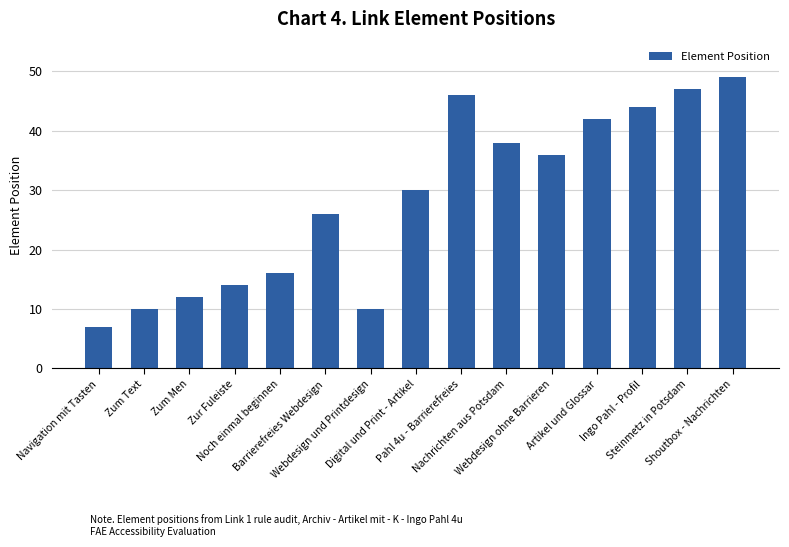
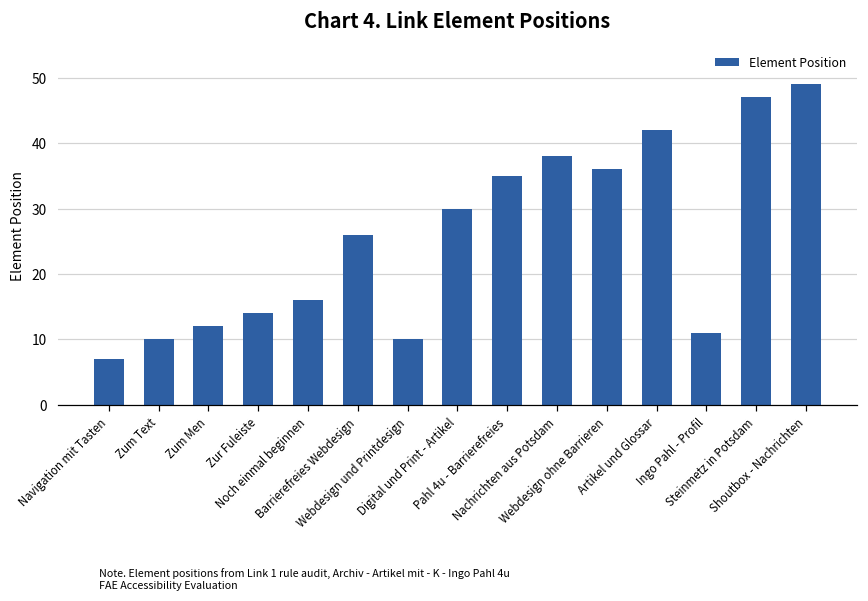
  {
    "Navigation mit Tasten": 7,
    "Zum Text": 10,
    "Zum Men": 12,
    "Zur Fuleiste": 14,
    "Noch einmal beginnen": 16,
    "Barrierefreies Webdesign": 26,
    "Webdesign und Printdesign": 10,
    "Digital und Print - Artikel": 30,
-   "Pahl 4u - Barrierefreies": 46,
+   "Pahl 4u - Barrierefreies": 35,
    "Nachrichten aus Potsdam": 38,
    "Webdesign ohne Barrieren": 36,
    "Artikel und Glossar": 42,
-   "Ingo Pahl - Profil": 44,
+   "Ingo Pahl - Profil": 11,
    "Steinmetz in Potsdam": 47,
    "Shoutbox - Nachrichten": 49
  }
